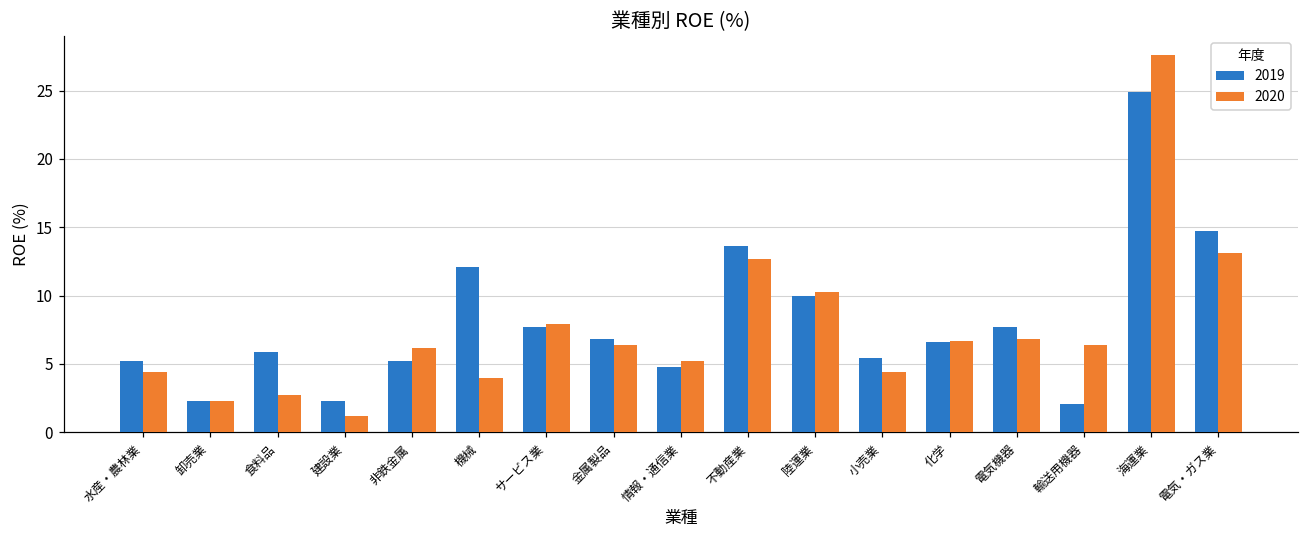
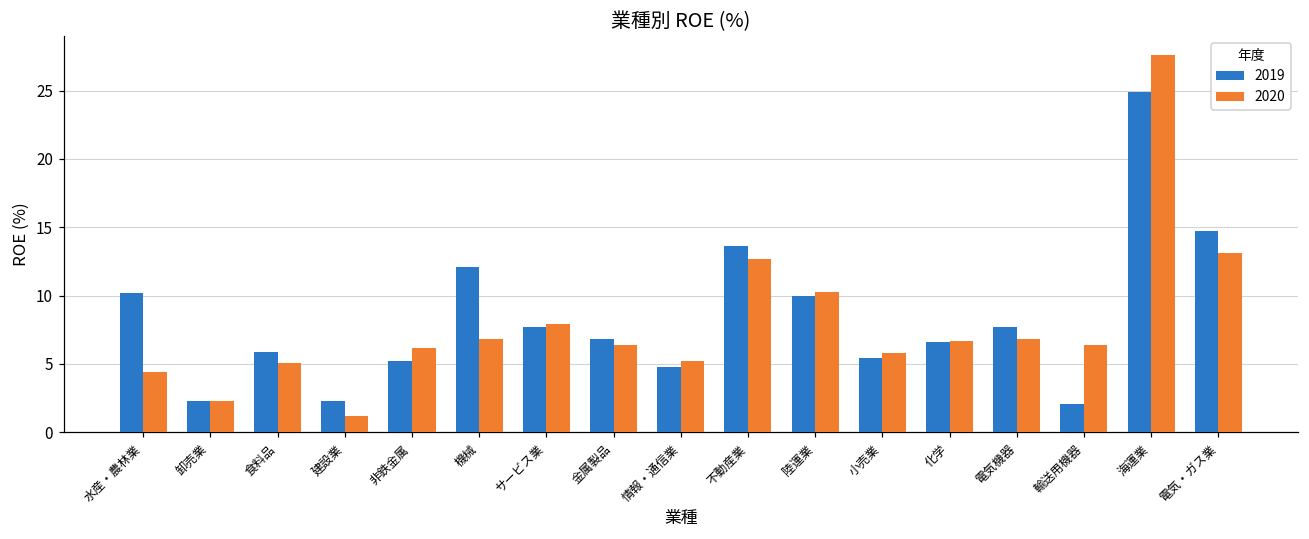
  {
    "2019": {
-     "水産・農林業": 5.2,
+     "水産・農林業": 10.2,
      "卸売業": 2.3,
      "食料品": 5.9,
      "建設業": 2.3,
      "非鉄金属": 5.2,
      "機械": 12.1,
      "サービス業": 7.7,
      "金属製品": 6.8,
      "情報・通信業": 4.8,
      "不動産業": 13.6,
      "陸運業": 10.0,
      "小売業": 5.4,
      "化学": 6.6,
      "電気機器": 7.7,
      "輸送用機器": 2.1,
      "海運業": 24.9,
      "電気・ガス業": 14.7
    },
    "2020": {
      "水産・農林業": 4.4,
      "卸売業": 2.3,
-     "食料品": 2.7,
+     "食料品": 5.1,
      "建設業": 1.2,
      "非鉄金属": 6.2,
-     "機械": 4.0,
+     "機械": 6.8,
      "サービス業": 7.9,
      "金属製品": 6.4,
      "情報・通信業": 5.2,
      "不動産業": 12.7,
      "陸運業": 10.3,
-     "小売業": 4.4,
+     "小売業": 5.8,
      "化学": 6.7,
      "電気機器": 6.8,
      "輸送用機器": 6.4,
      "海運業": 27.6,
      "電気・ガス業": 13.1
    }
  }
